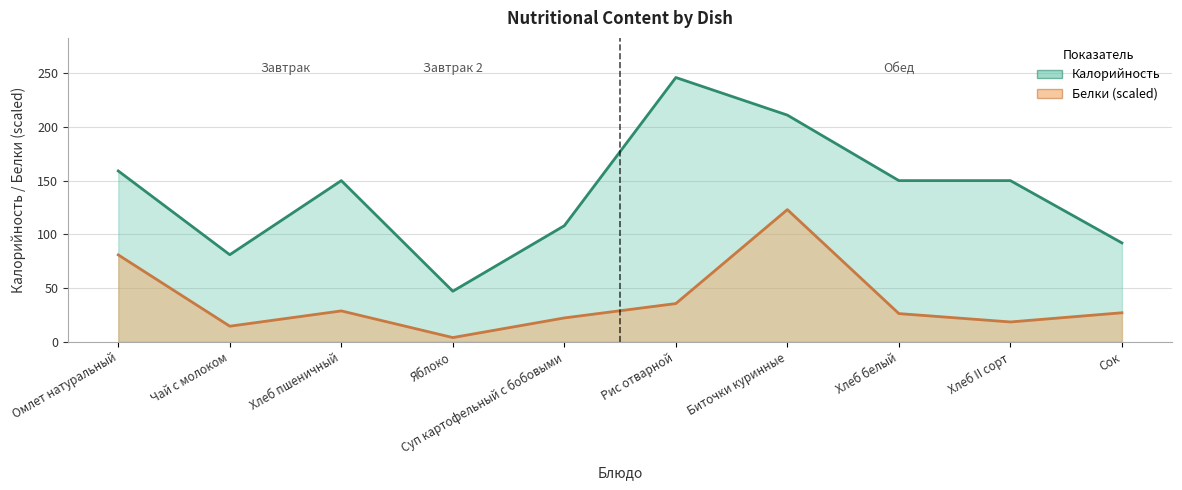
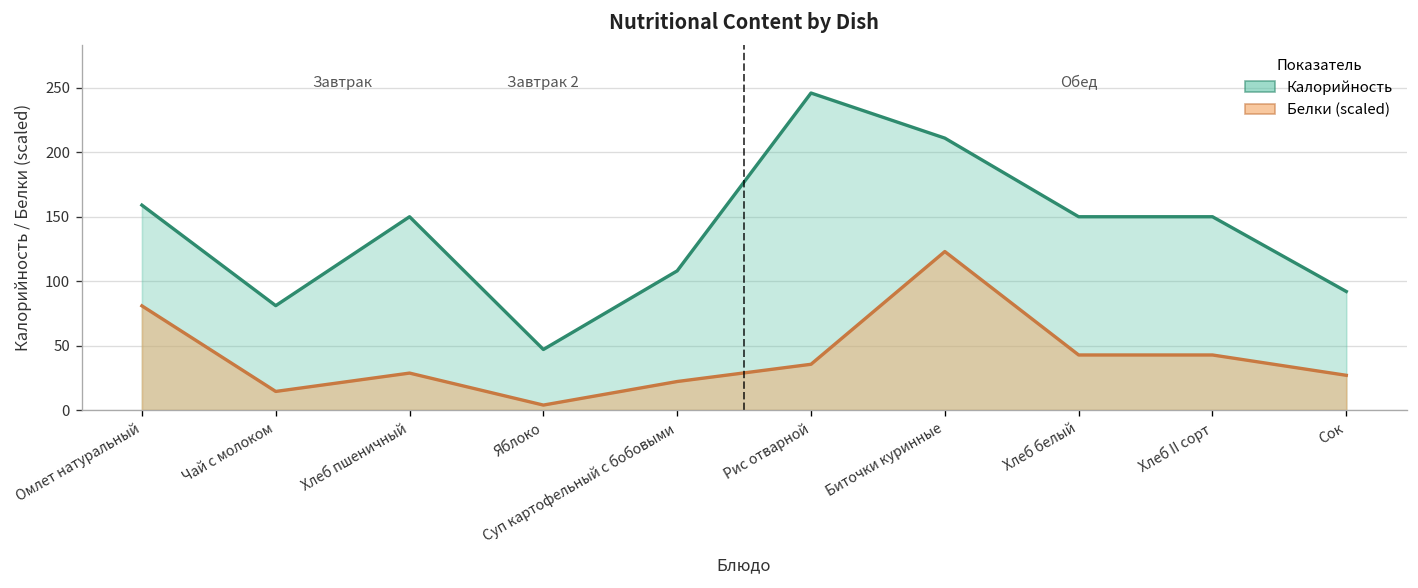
  {
    "Калорийность": {
      "Омлет натуральный": 159,
      "Чай с молоком": 81,
      "Хлеб пшеничный": 150,
      "Яблоко": 47,
      "Суп картофельный с бобовыми": 108,
      "Рис отварной": 246,
      "Биточки куринные": 211,
      "Хлеб белый": 150,
      "Хлеб II сорт": 150,
      "Сок": 92
    },
    "Белки (scaled)": {
      "Омлет натуральный": 81,
      "Чай с молоком": 14,
      "Хлеб пшеничный": 29,
      "Яблоко": 4,
      "Суп картофельный с бобовыми": 22,
      "Рис отварной": 36,
      "Биточки куринные": 123,
-     "Хлеб белый": 26,
-     "Хлеб II сорт": 18,
+     "Хлеб белый": 43,
+     "Хлеб II сорт": 43,
      "Сок": 27
    }
  }
